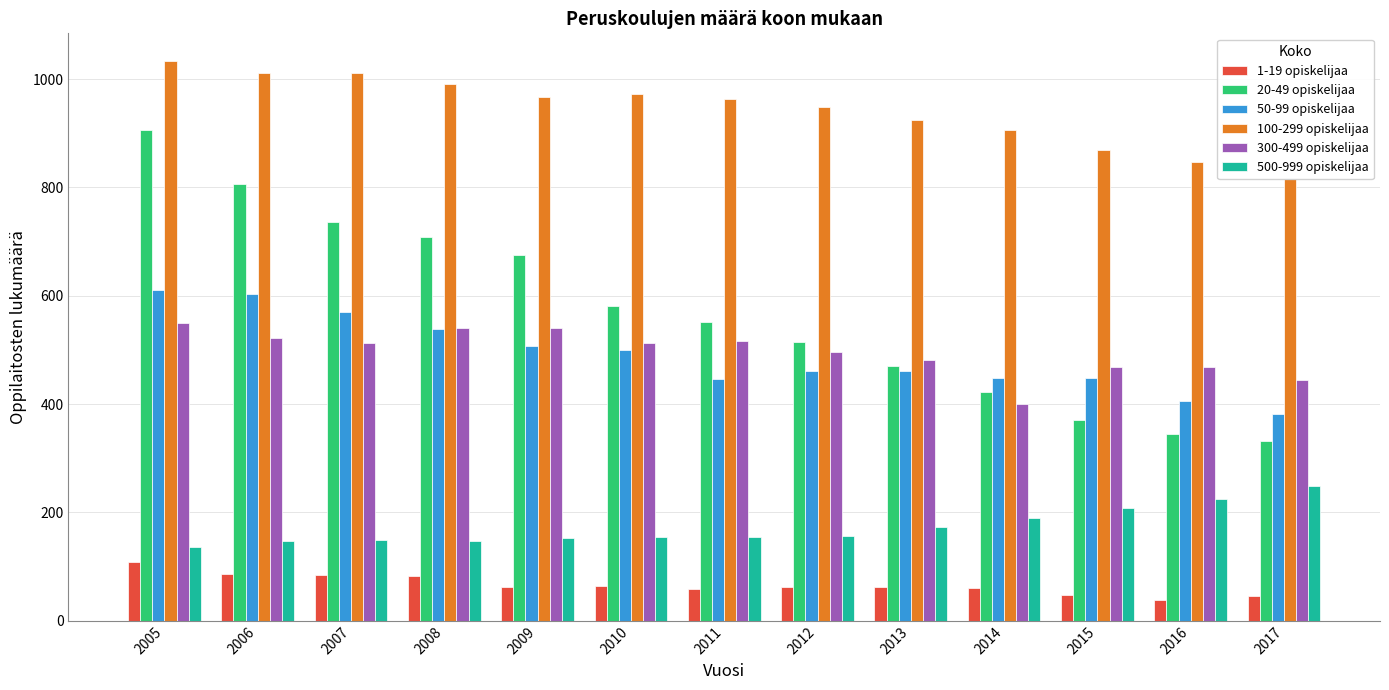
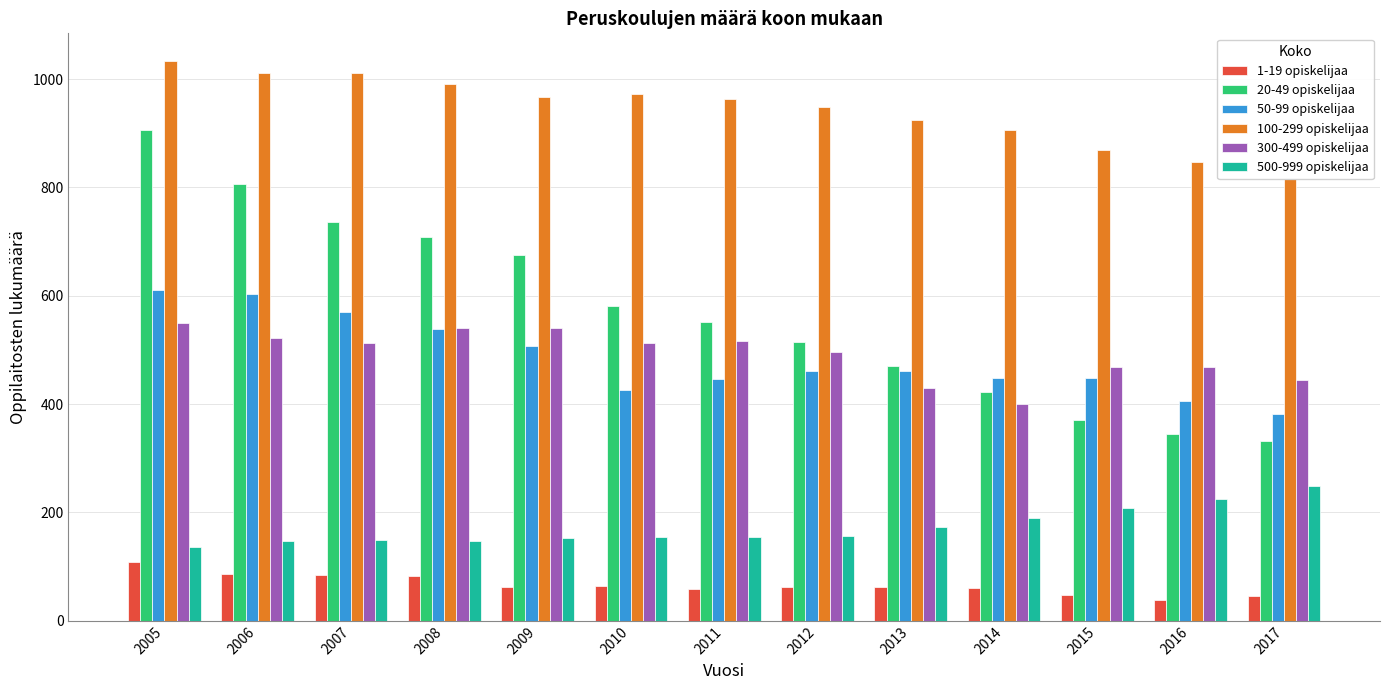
  {
    "50-99 opiskelijaa": {
      "2005": 610,
      "2006": 600,
      "2007": 570,
      "2008": 540,
      "2009": 510,
-     "2010": 500,
+     "2010": 430,
      "2011": 450,
      "2012": 460,
      "2013": 460,
      "2014": 450,
      "2015": 450,
      "2016": 410,
      "2017": 380
    },
    "300-499 opiskelijaa": {
      "2005": 550,
      "2006": 520,
      "2007": 510,
      "2008": 540,
      "2009": 540,
      "2010": 510,
      "2011": 520,
      "2012": 500,
-     "2013": 480,
+     "2013": 430,
      "2014": 400,
      "2015": 470,
      "2016": 470,
      "2017": 440
    }
  }
